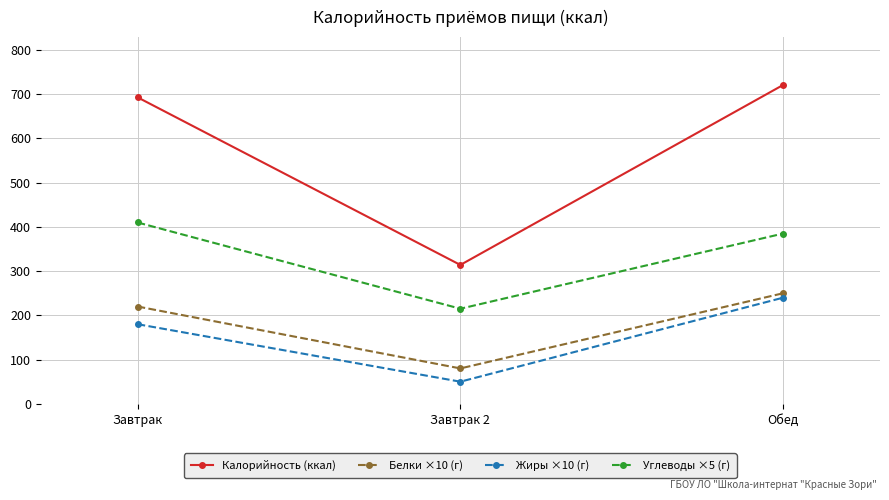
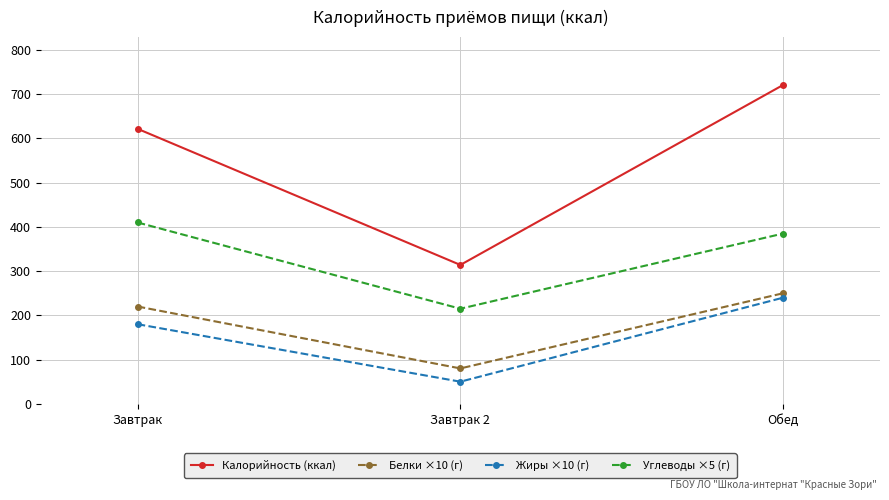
  {
    "Калорийность (ккал)": {
-     "Завтрак": 690,
+     "Завтрак": 620,
      "Завтрак 2": 310,
      "Обед": 720
    },
    "Белки ×10 (г)": {
      "Завтрак": 220,
      "Завтрак 2": 80,
      "Обед": 250
    },
    "Жиры ×10 (г)": {
      "Завтрак": 180,
      "Завтрак 2": 50,
      "Обед": 240
    },
    "Углеводы ×5 (г)": {
      "Завтрак": 410,
      "Завтрак 2": 220,
      "Обед": 390
    }
  }
